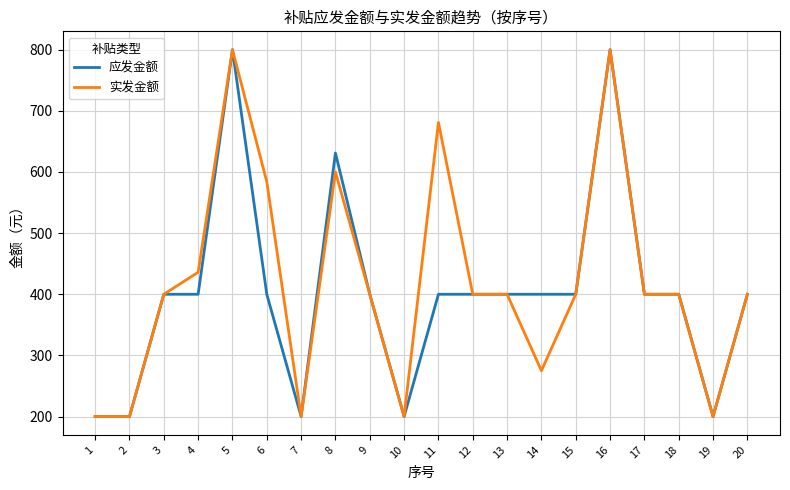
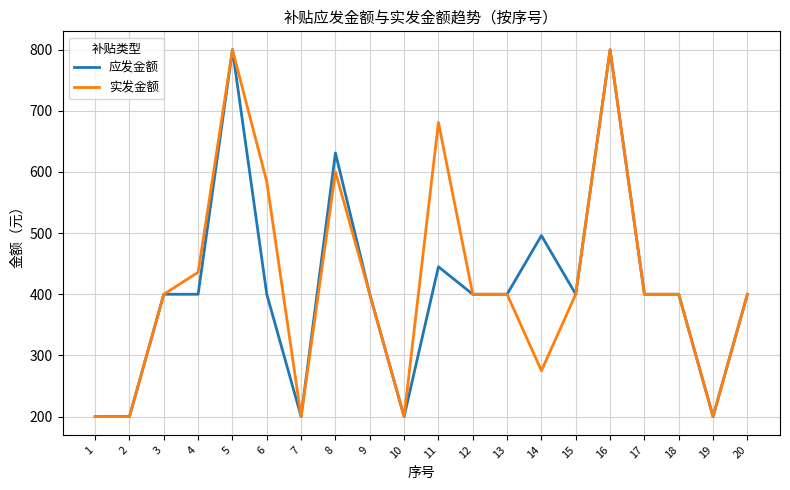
  {
    "应发金额": {
      "4": 400,
      "6": 400,
      "8": 630,
-     "11": 400,
-     "14": 400
+     "11": 450,
+     "14": 500
    },
    "实发金额": {
      "4": 440,
      "6": 580,
      "8": 600,
      "11": 680,
      "14": 280
    }
  }
